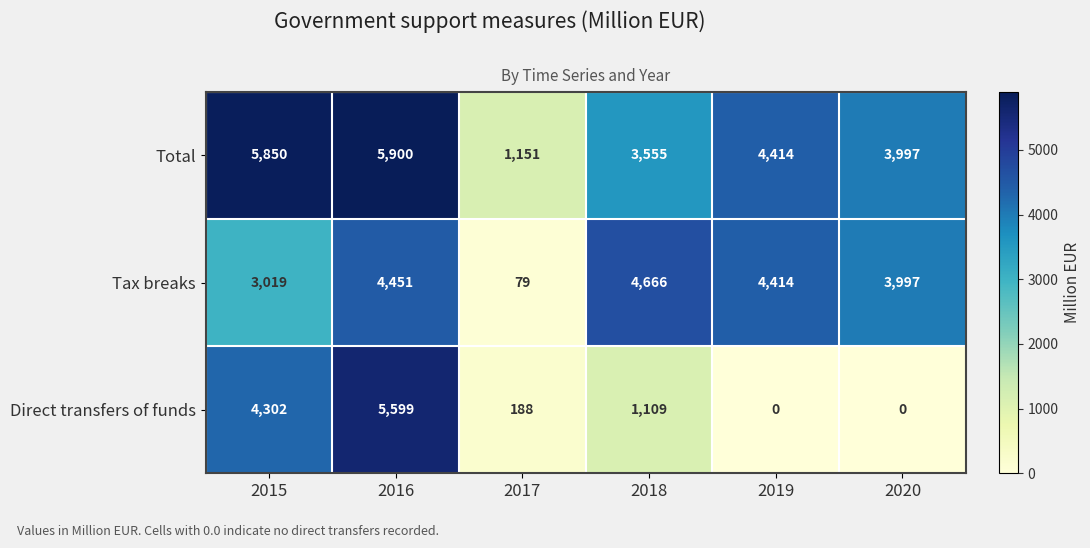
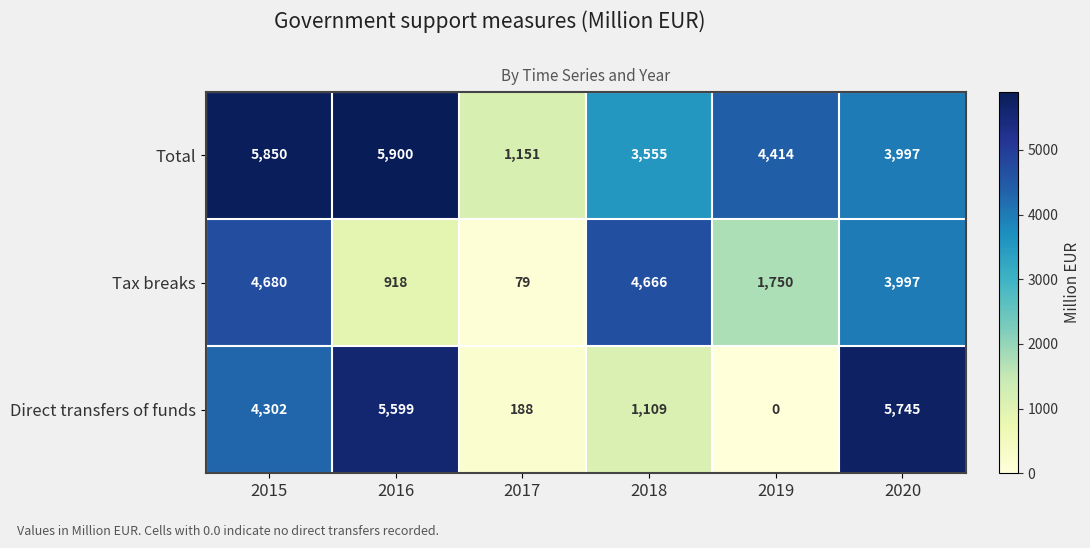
  {
    "Total": {
      "2015": "5,850",
      "2016": "5,900",
      "2017": "1,151",
      "2018": "3,555",
      "2019": "4,414",
      "2020": "3,997"
    },
    "Tax breaks": {
-     "2015": "3,019",
-     "2016": "4,451",
+     "2015": "4,680",
+     "2016": "918",
      "2017": "79",
      "2018": "4,666",
-     "2019": "4,414",
+     "2019": "1,750",
      "2020": "3,997"
    },
    "Direct transfers of funds": {
      "2015": "4,302",
      "2016": "5,599",
      "2017": "188",
      "2018": "1,109",
      "2019": "0",
-     "2020": "0"
+     "2020": "5,745"
    }
  }
